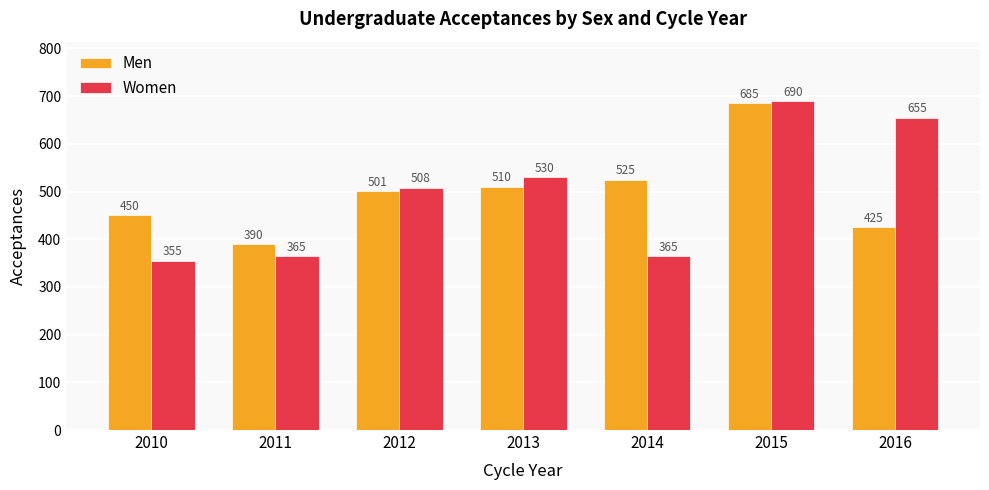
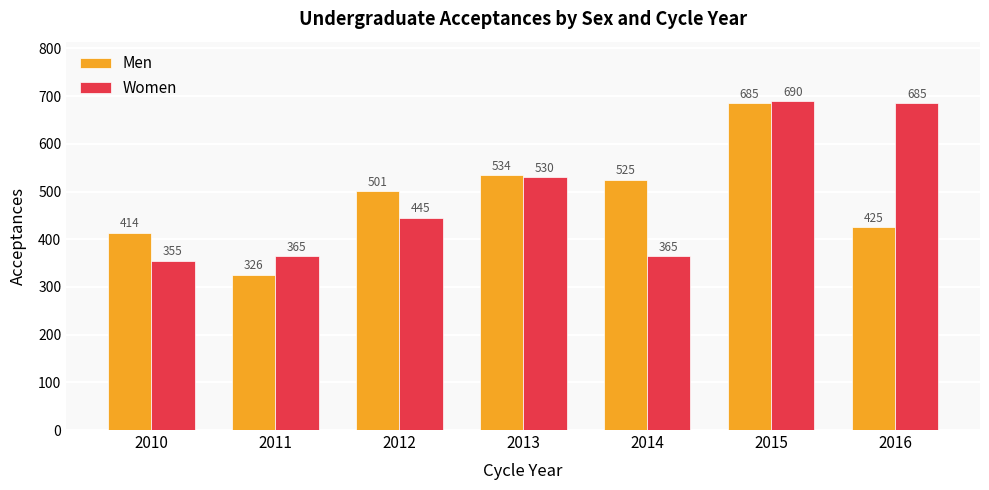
  {
    "Men": {
-     "2010": 450,
-     "2011": 390,
+     "2010": 414,
+     "2011": 326,
      "2012": 501,
-     "2013": 510,
+     "2013": 534,
      "2014": 525,
      "2015": 685,
      "2016": 425
    },
    "Women": {
      "2010": 355,
      "2011": 365,
-     "2012": 508,
+     "2012": 445,
      "2013": 530,
      "2014": 365,
      "2015": 690,
-     "2016": 655
+     "2016": 685
    }
  }
